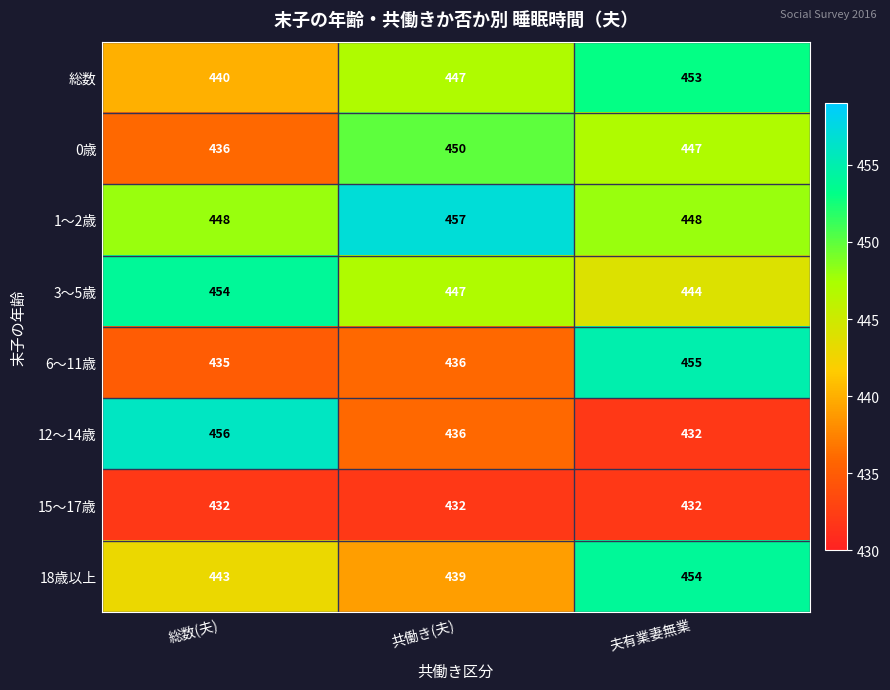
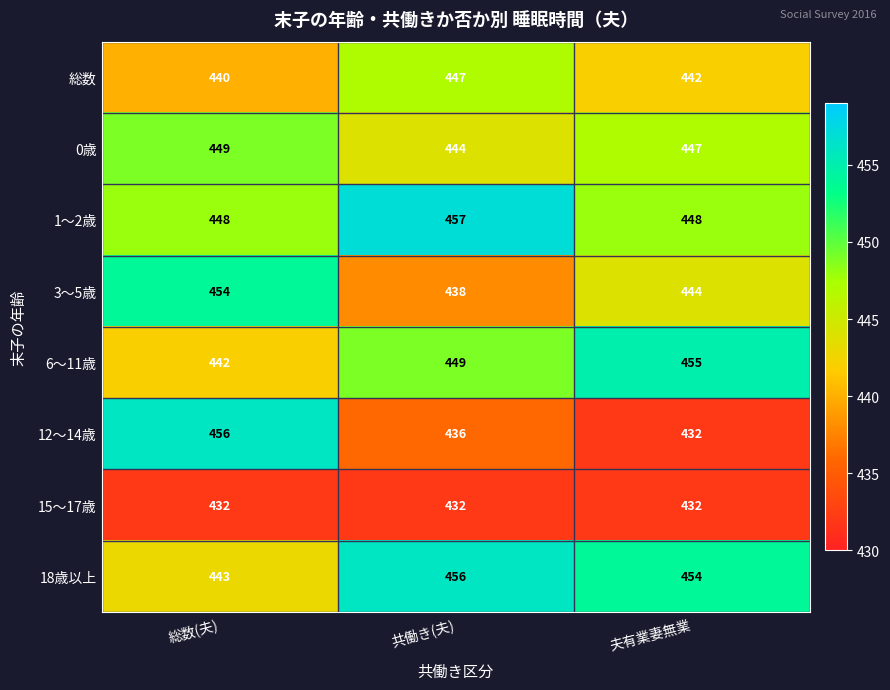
  {
    "総数": {
      "総数(夫)": 440,
      "共働き(夫)": 447,
-     "夫有業妻無業": 453
+     "夫有業妻無業": 442
    },
    "0歳": {
-     "総数(夫)": 436,
-     "共働き(夫)": 450,
+     "総数(夫)": 449,
+     "共働き(夫)": 444,
      "夫有業妻無業": 447
    },
    "1～2歳": {
      "総数(夫)": 448,
      "共働き(夫)": 457,
      "夫有業妻無業": 448
    },
    "3～5歳": {
      "総数(夫)": 454,
-     "共働き(夫)": 447,
+     "共働き(夫)": 438,
      "夫有業妻無業": 444
    },
    "6～11歳": {
-     "総数(夫)": 435,
-     "共働き(夫)": 436,
+     "総数(夫)": 442,
+     "共働き(夫)": 449,
      "夫有業妻無業": 455
    },
    "12～14歳": {
      "総数(夫)": 456,
      "共働き(夫)": 436,
      "夫有業妻無業": 432
    },
    "15～17歳": {
      "総数(夫)": 432,
      "共働き(夫)": 432,
      "夫有業妻無業": 432
    },
    "18歳以上": {
      "総数(夫)": 443,
-     "共働き(夫)": 439,
+     "共働き(夫)": 456,
      "夫有業妻無業": 454
    }
  }
